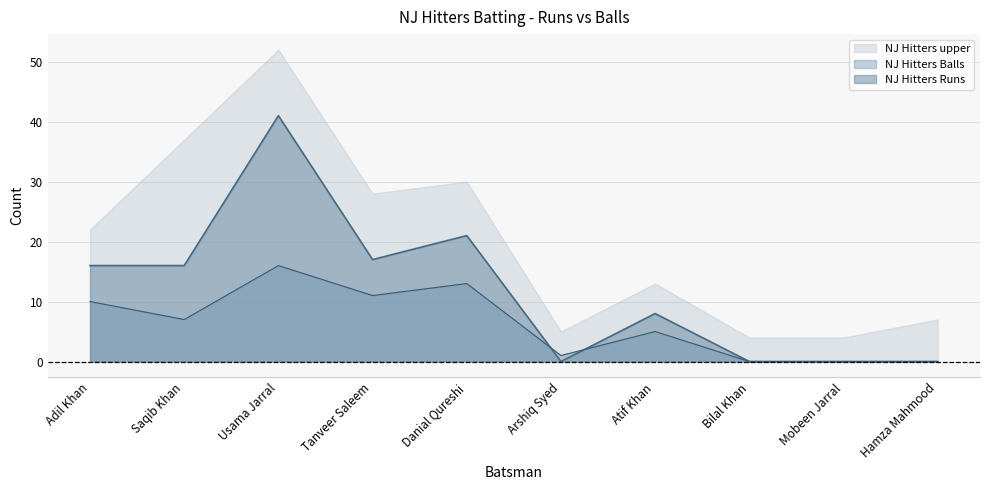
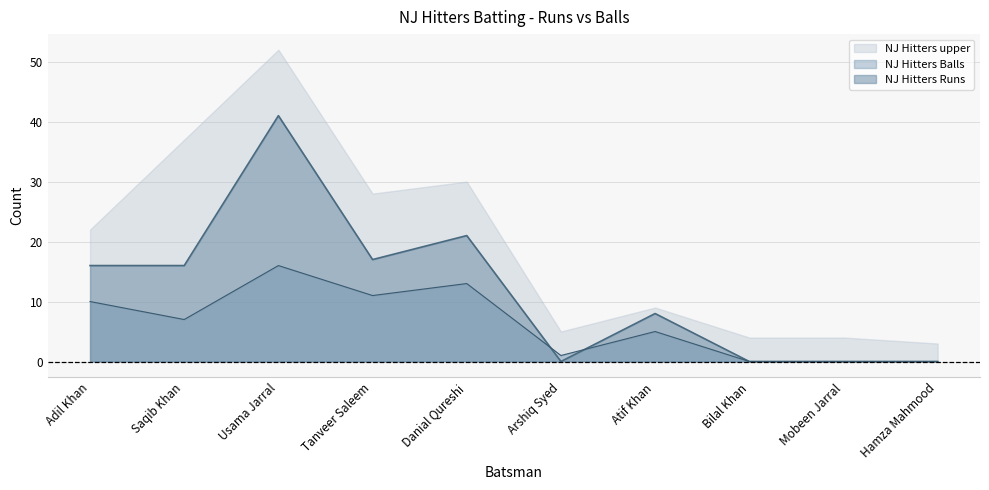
  {
    "NJ Hitters upper": {
      "Adil Khan": 22,
      "Saqib Khan": 37,
      "Usama Jarral": 52,
      "Tanveer Saleem": 28,
      "Danial Qureshi": 30,
      "Arshiq Syed": 5,
-     "Atif Khan": 13,
+     "Atif Khan": 9,
      "Bilal Khan": 4,
      "Mobeen Jarral": 4,
-     "Hamza Mahmood": 7
+     "Hamza Mahmood": 3
    }
  }
